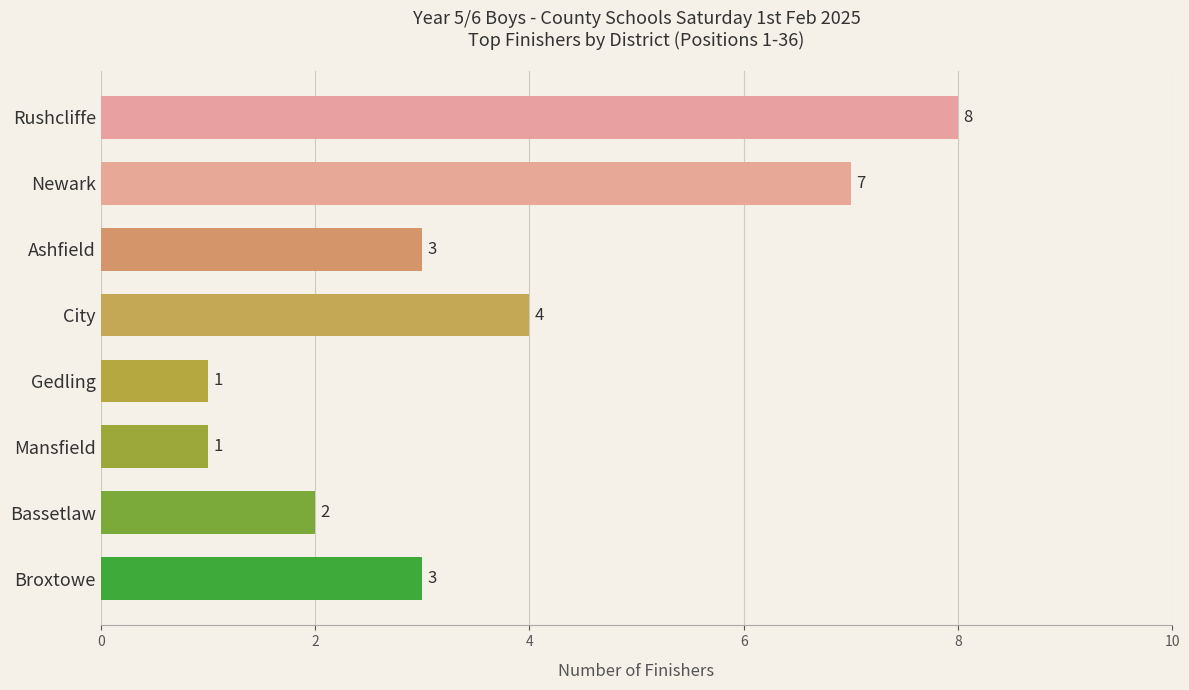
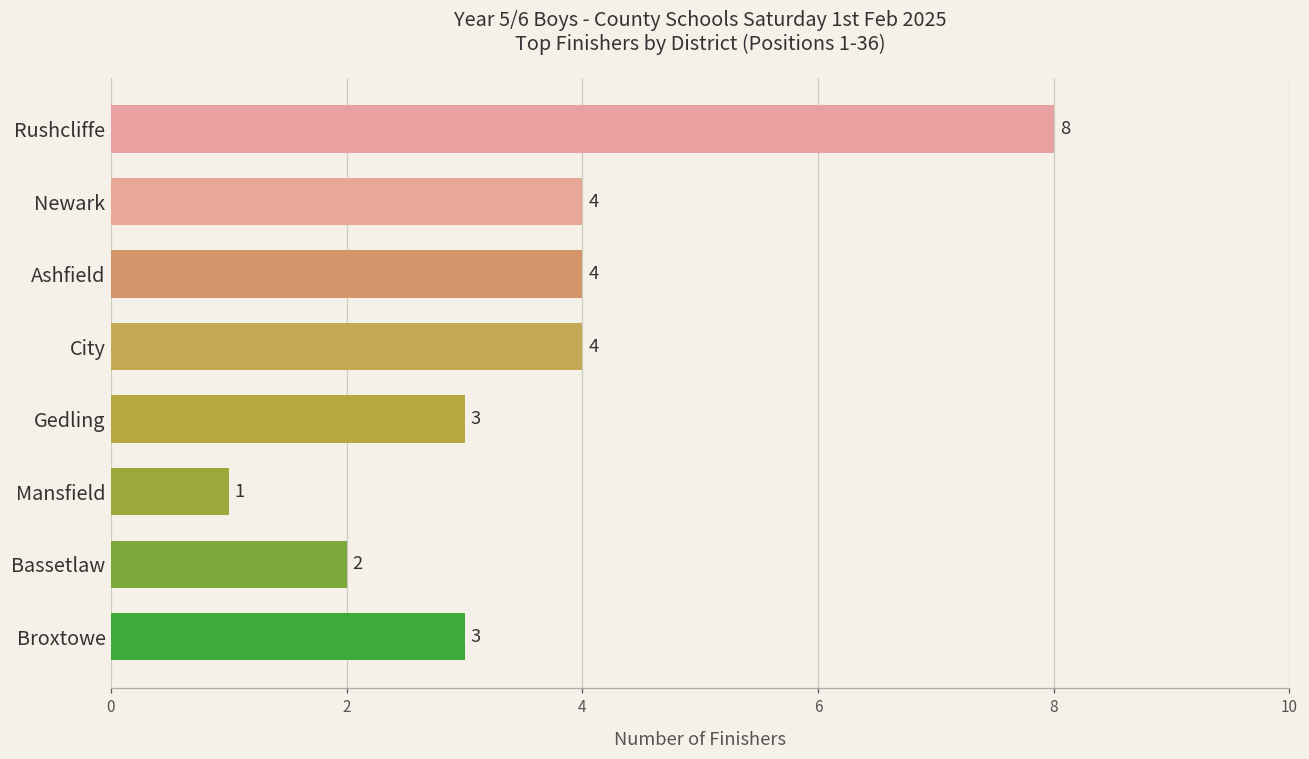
  {
    "Rushcliffe": 8,
-   "Newark": 7,
-   "Ashfield": 3,
+   "Newark": 4,
+   "Ashfield": 4,
    "City": 4,
-   "Gedling": 1,
+   "Gedling": 3,
    "Mansfield": 1,
    "Bassetlaw": 2,
    "Broxtowe": 3
  }
